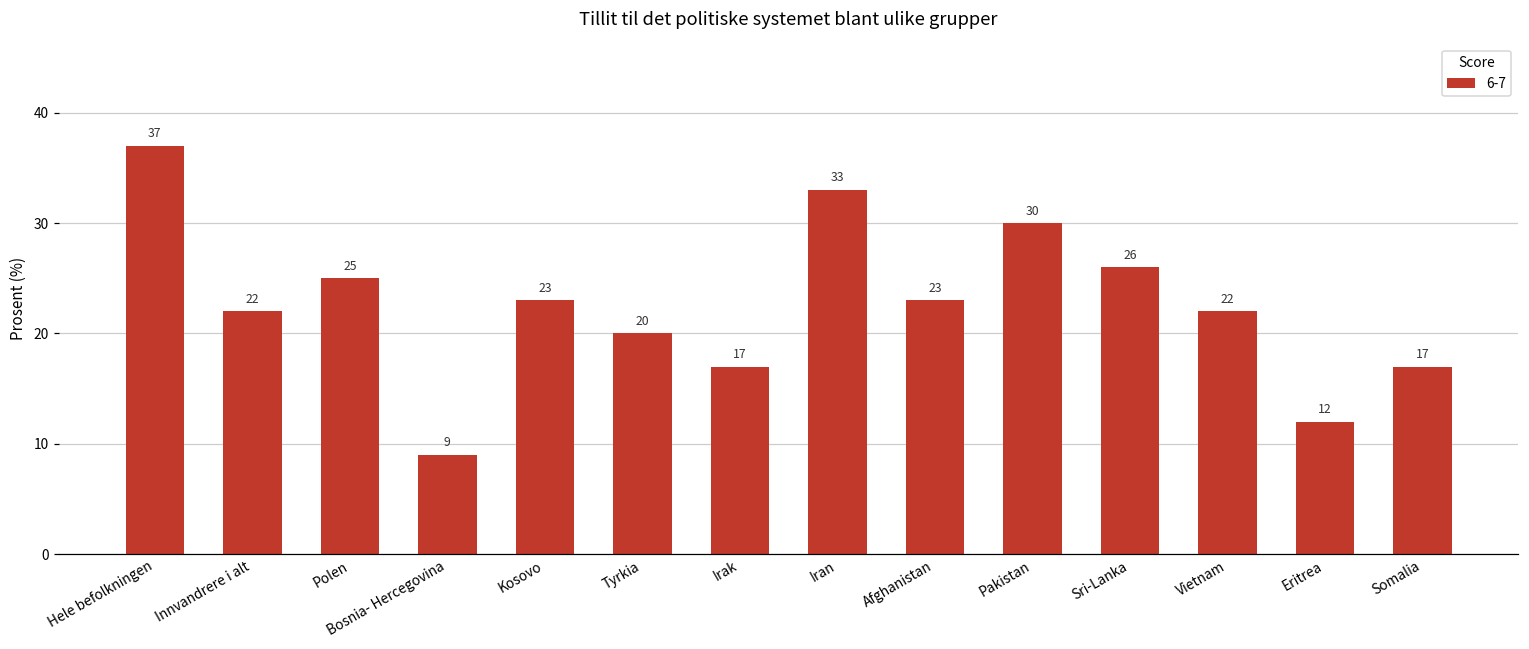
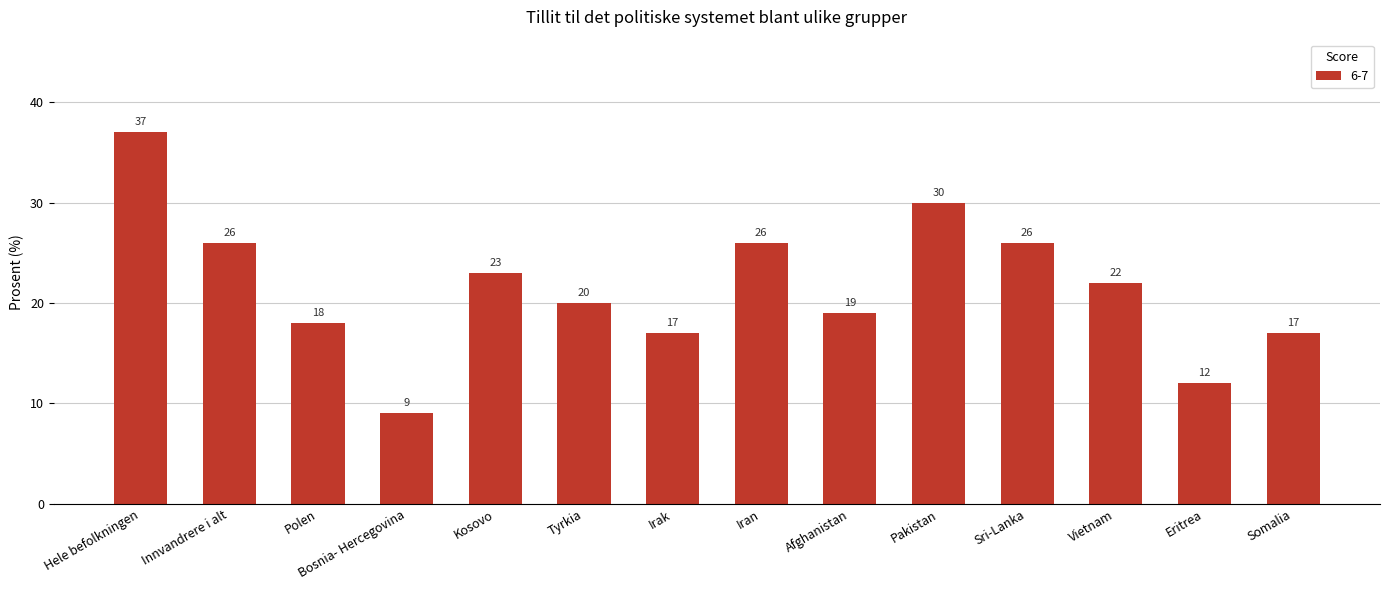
  {
    "Hele befolkningen": 37,
-   "Innvandrere i alt": 22,
-   "Polen": 25,
+   "Innvandrere i alt": 26,
+   "Polen": 18,
    "Bosnia- Hercegovina": 9,
    "Kosovo": 23,
    "Tyrkia": 20,
    "Irak": 17,
-   "Iran": 33,
-   "Afghanistan": 23,
+   "Iran": 26,
+   "Afghanistan": 19,
    "Pakistan": 30,
    "Sri-Lanka": 26,
    "Vietnam": 22,
    "Eritrea": 12,
    "Somalia": 17
  }
